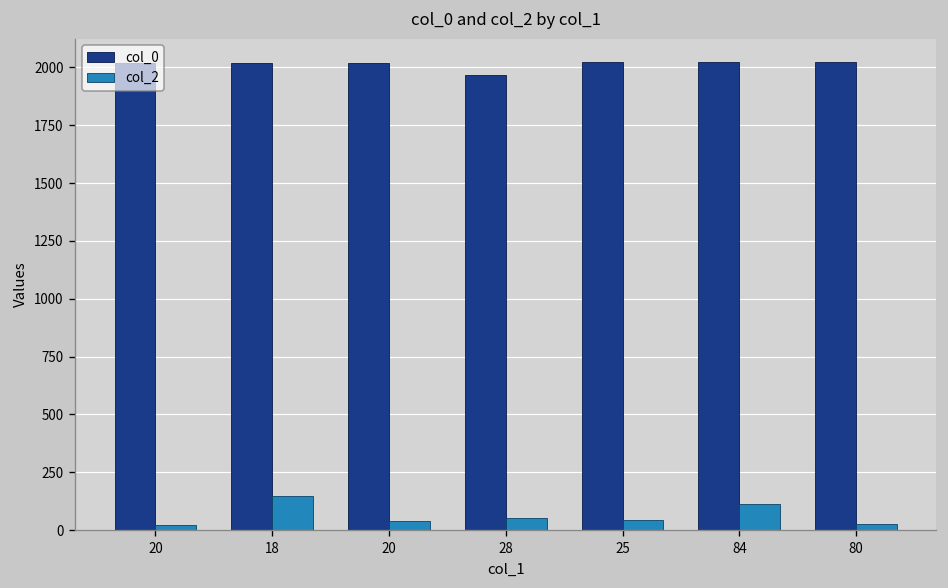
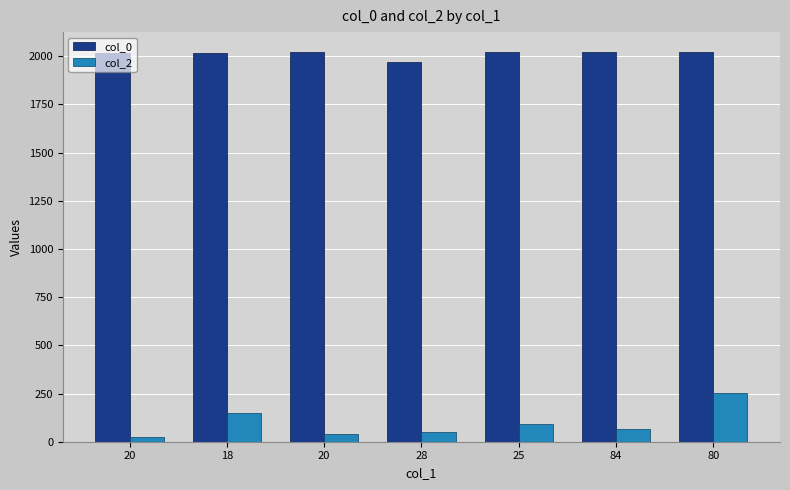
  {
    "col_0": {
      "18": 2020,
      "28": 1970,
      "25": 2020,
      "84": 2020,
      "80": 2020
    },
    "col_2": {
      "18": 150,
      "28": 50,
-     "25": 40,
-     "84": 110,
-     "80": 30
+     "25": 90,
+     "84": 70,
+     "80": 250
    }
  }
